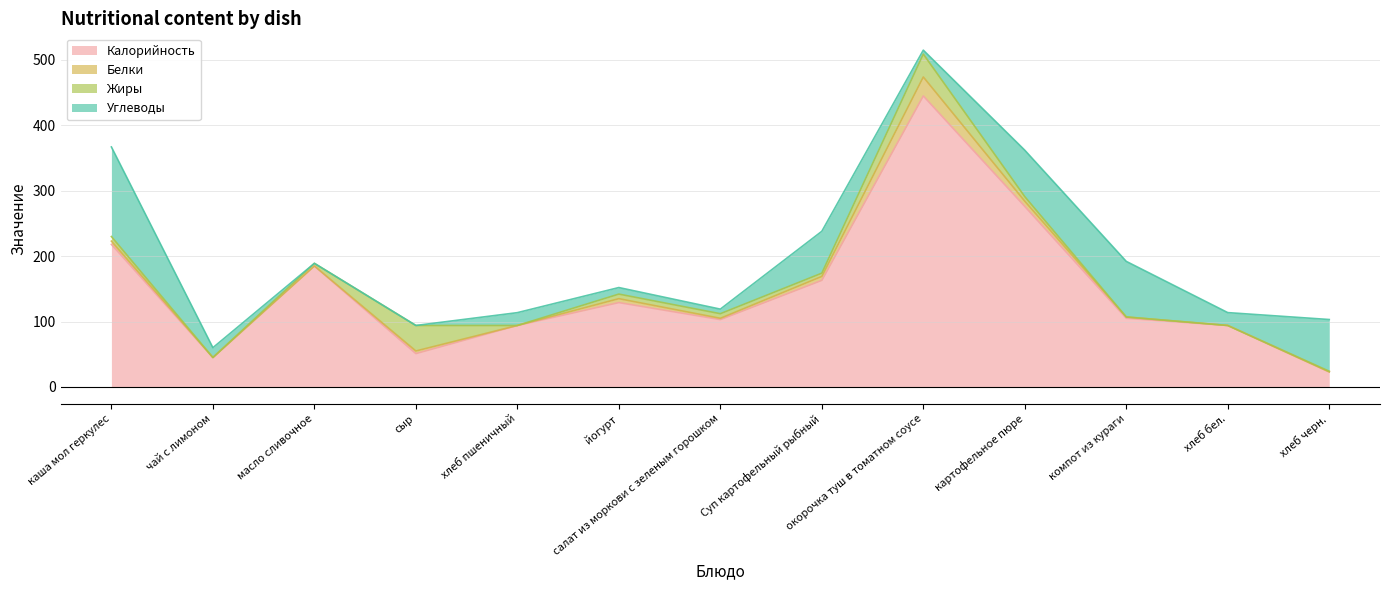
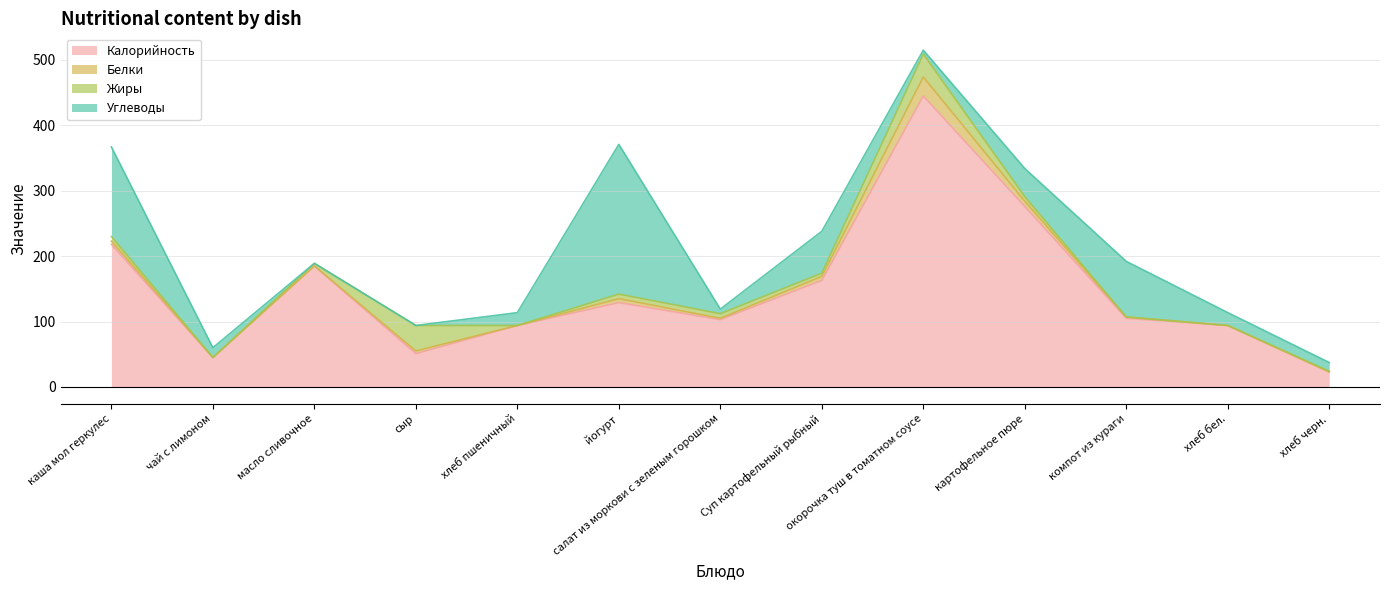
  {
    "Калорийность": {
      "каша мол геркулес": 220,
      "сыр": 50,
      "йогурт": 130,
      "Суп картофельный рыбный": 160,
      "окорочка туш в томатном соусе": 450,
      "картофельное пюре": 280
    },
    "Углеводы": {
      "каша мол геркулес": 140,
      "чай с лимоном": 20,
      "хлеб пшеничный": 20,
-     "йогурт": 10,
+     "йогурт": 230,
      "салат из моркови с зеленым горошком": 10,
      "Суп картофельный рыбный": 60,
      "окорочка туш в томатном соусе": 10,
-     "картофельное пюре": 70,
+     "картофельное пюре": 40,
      "компот из кураги": 90,
      "хлеб бел.": 20,
-     "хлеб черн.": 80
+     "хлеб черн.": 10
    }
  }
